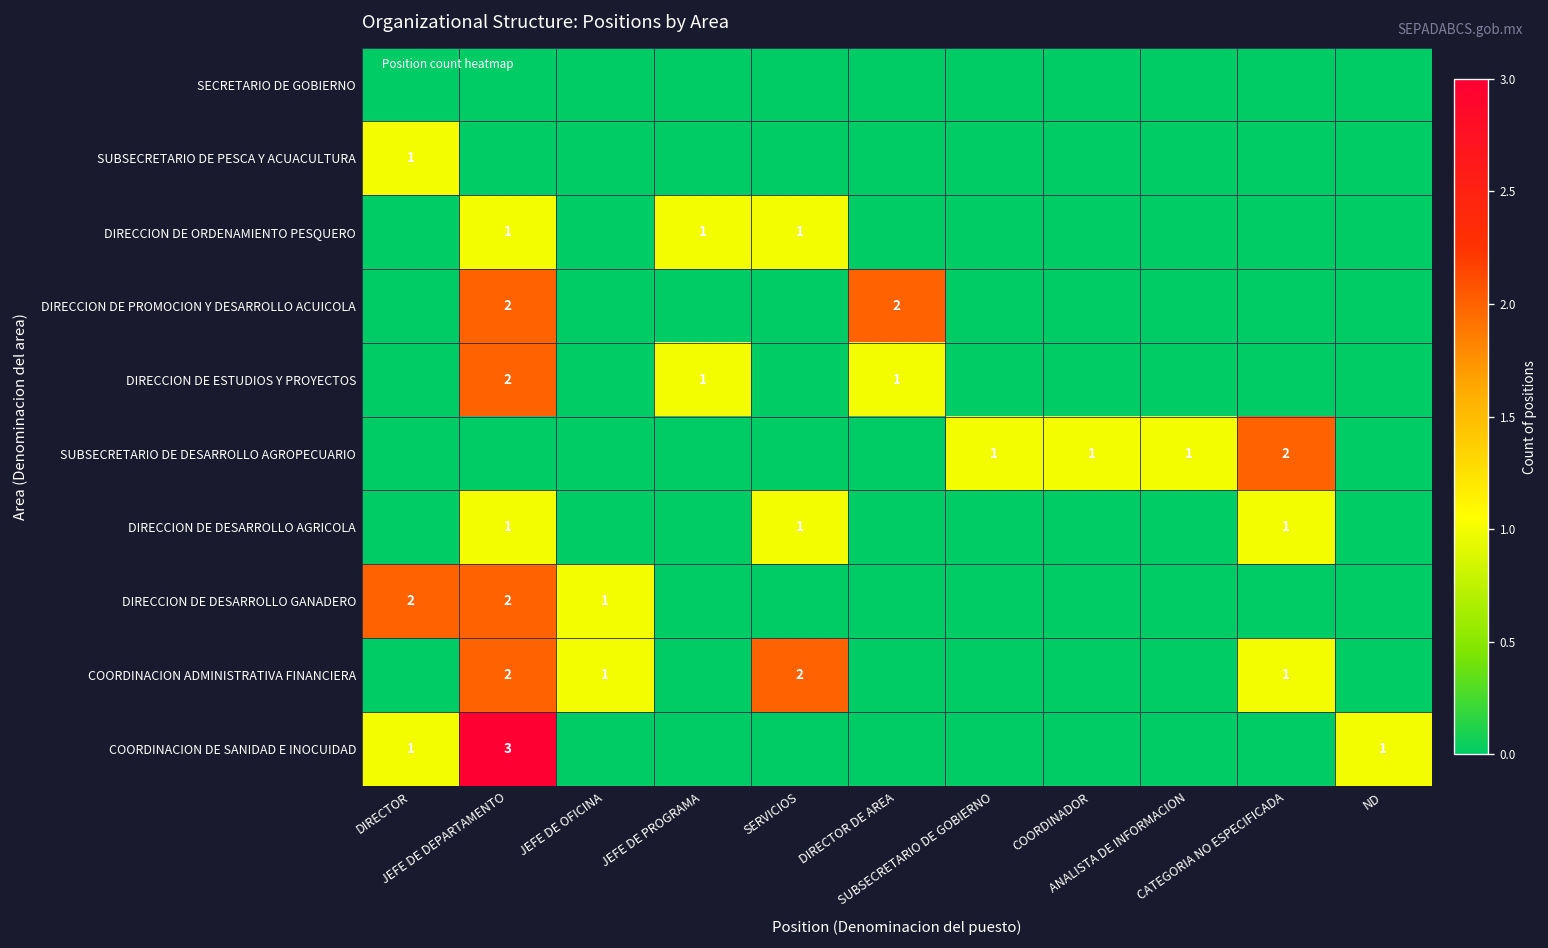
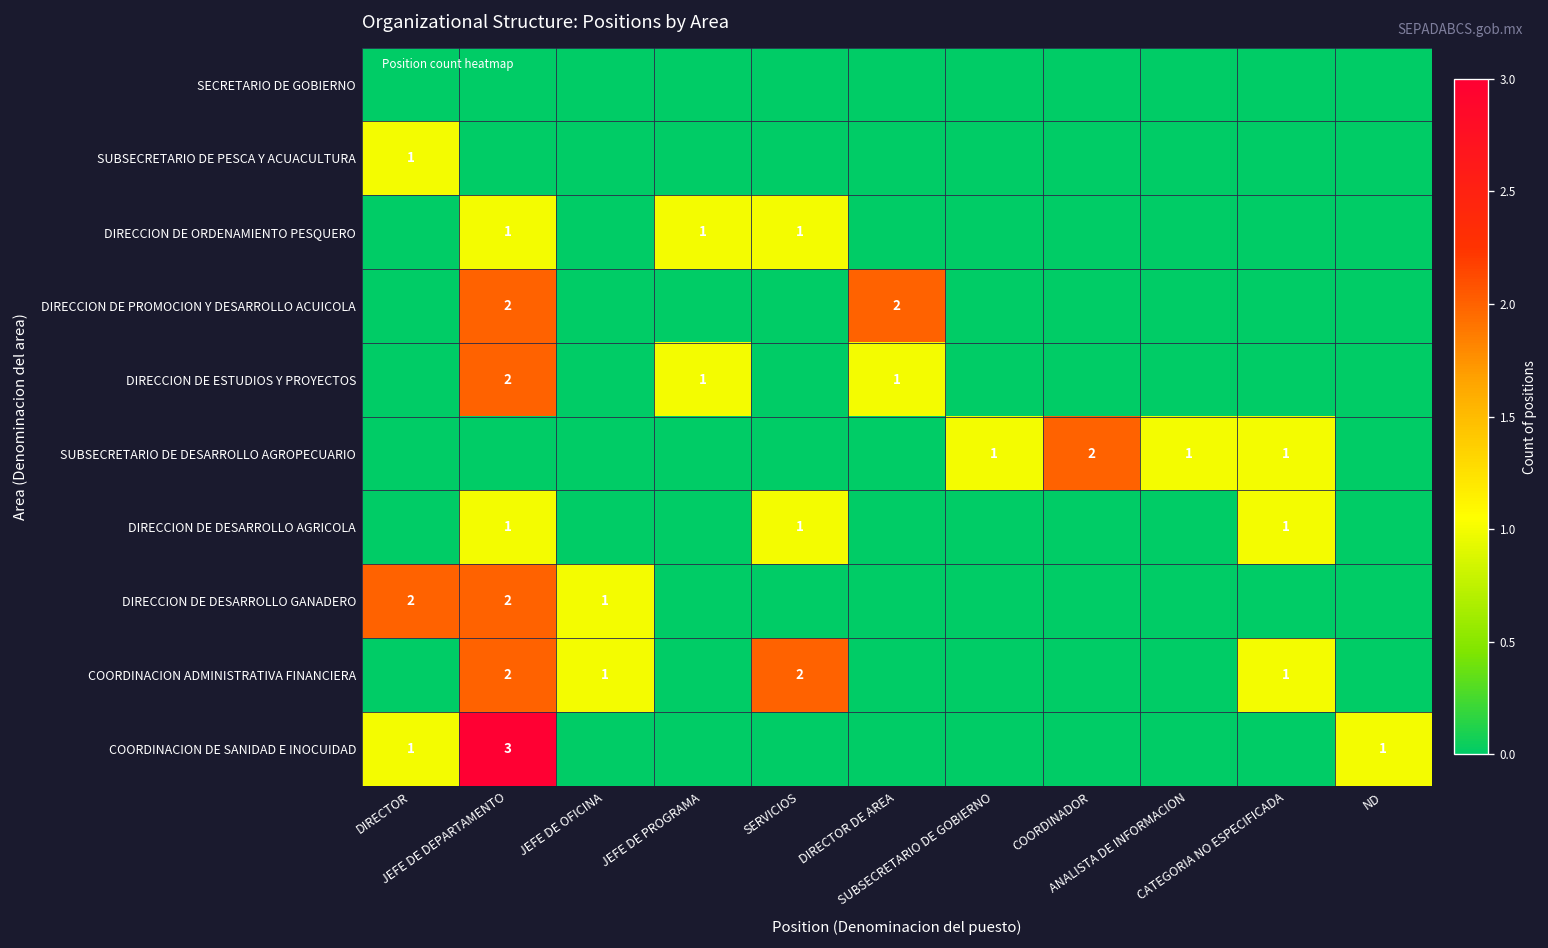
  {
    "SUBSECRETARIO DE PESCA Y ACUACULTURA": {
      "DIRECTOR": 1
    },
    "DIRECCION DE ORDENAMIENTO PESQUERO": {
      "JEFE DE DEPARTAMENTO": 1,
      "JEFE DE PROGRAMA": 1,
      "SERVICIOS": 1
    },
    "DIRECCION DE PROMOCION Y DESARROLLO ACUICOLA": {
      "JEFE DE DEPARTAMENTO": 2,
      "DIRECTOR DE AREA": 2
    },
    "DIRECCION DE ESTUDIOS Y PROYECTOS": {
      "JEFE DE DEPARTAMENTO": 2,
      "JEFE DE PROGRAMA": 1,
      "DIRECTOR DE AREA": 1
    },
    "SUBSECRETARIO DE DESARROLLO AGROPECUARIO": {
      "SUBSECRETARIO DE GOBIERNO": 1,
-     "COORDINADOR": 1,
+     "COORDINADOR": 2,
      "ANALISTA DE INFORMACION": 1,
-     "CATEGORIA NO ESPECIFICADA": 2
+     "CATEGORIA NO ESPECIFICADA": 1
    },
    "DIRECCION DE DESARROLLO AGRICOLA": {
      "JEFE DE DEPARTAMENTO": 1,
      "SERVICIOS": 1,
      "CATEGORIA NO ESPECIFICADA": 1
    },
    "DIRECCION DE DESARROLLO GANADERO": {
      "DIRECTOR": 2,
      "JEFE DE DEPARTAMENTO": 2,
      "JEFE DE OFICINA": 1
    },
    "COORDINACION ADMINISTRATIVA FINANCIERA": {
      "JEFE DE DEPARTAMENTO": 2,
      "JEFE DE OFICINA": 1,
      "SERVICIOS": 2,
      "CATEGORIA NO ESPECIFICADA": 1
    },
    "COORDINACION DE SANIDAD E INOCUIDAD": {
      "DIRECTOR": 1,
      "JEFE DE DEPARTAMENTO": 3,
      "ND": 1
    }
  }
